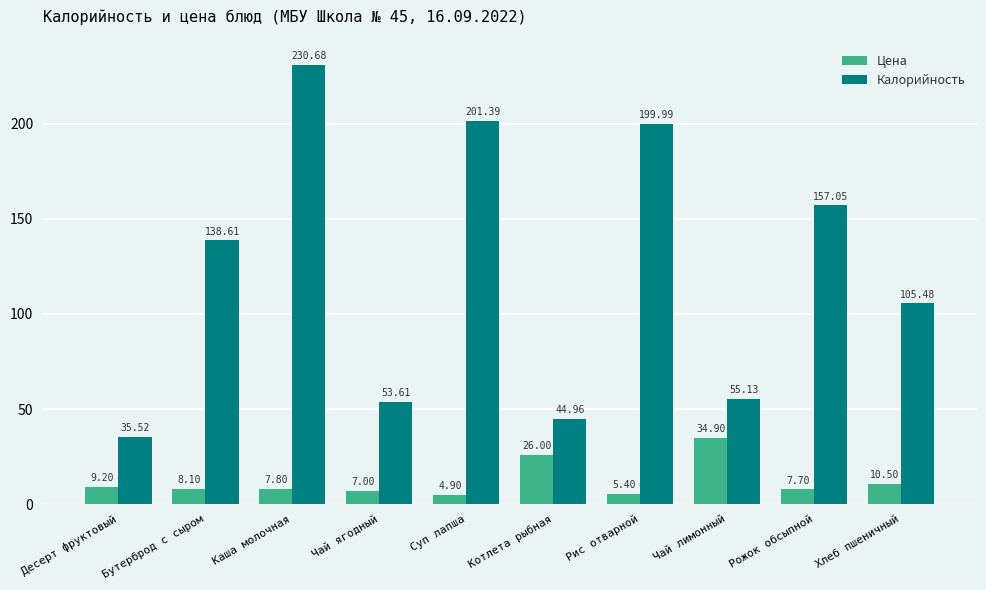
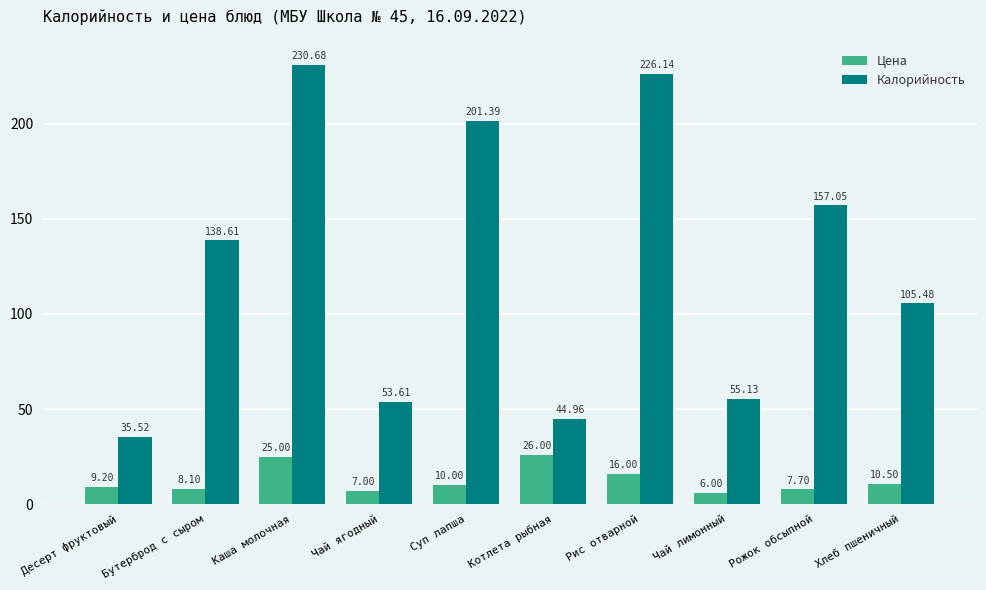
  {
    "Цена": {
      "Десерт фруктовый": 9.20,
      "Бутерброд с сыром": 8.10,
-     "Каша молочная": 7.80,
+     "Каша молочная": 25.00,
      "Чай ягодный": 7.00,
-     "Суп лапша": 4.90,
+     "Суп лапша": 10.00,
      "Котлета рыбная": 26.00,
-     "Рис отварной": 5.40,
-     "Чай лимонный": 34.90,
+     "Рис отварной": 16.00,
+     "Чай лимонный": 6.00,
      "Рожок обсыпной": 7.70,
      "Хлеб пшеничный": 10.50
    },
    "Калорийность": {
      "Десерт фруктовый": 35.52,
      "Бутерброд с сыром": 138.61,
      "Каша молочная": 230.68,
      "Чай ягодный": 53.61,
      "Суп лапша": 201.39,
      "Котлета рыбная": 44.96,
-     "Рис отварной": 199.99,
+     "Рис отварной": 226.14,
      "Чай лимонный": 55.13,
      "Рожок обсыпной": 157.05,
      "Хлеб пшеничный": 105.48
    }
  }
